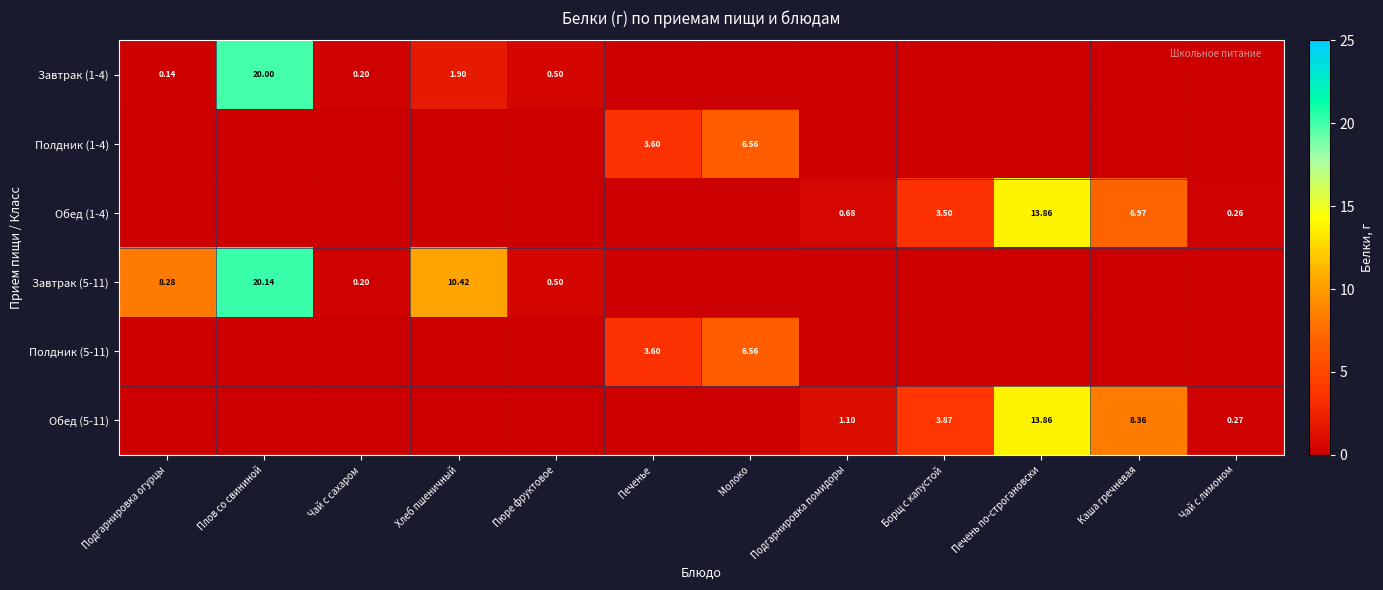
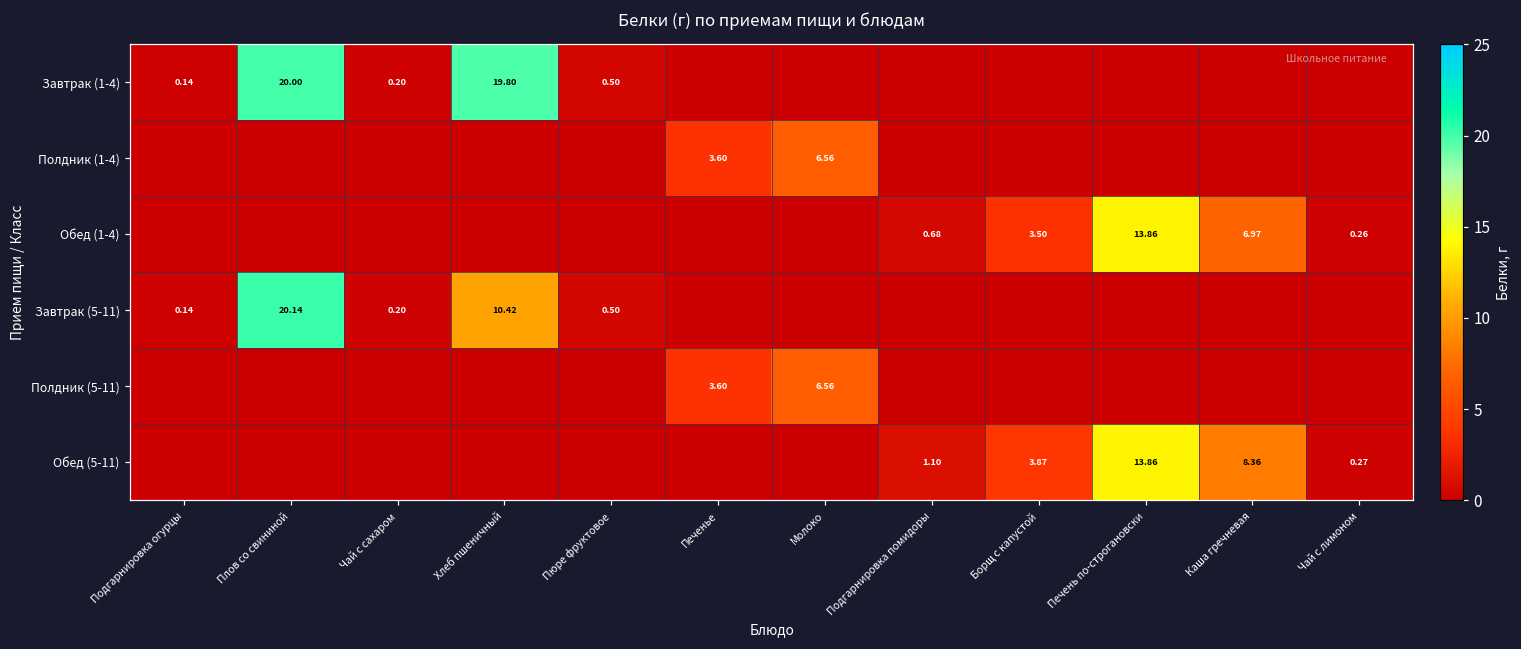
  {
    "Завтрак (1-4)": {
      "Подгарнировка огурцы": 0.14,
      "Плов со свининой": 20.00,
      "Чай с сахаром": 0.20,
-     "Хлеб пшеничный": 1.90,
+     "Хлеб пшеничный": 19.80,
      "Пюре фруктовое": 0.50
    },
    "Полдник (1-4)": {
      "Печенье": 3.60,
      "Молоко": 6.56
    },
    "Обед (1-4)": {
      "Подгарнировка помидоры": 0.68,
      "Борщ с капустой": 3.50,
      "Печень по-строгановски": 13.86,
      "Каша гречневая": 6.97,
      "Чай с лимоном": 0.26
    },
    "Завтрак (5-11)": {
-     "Подгарнировка огурцы": 8.28,
+     "Подгарнировка огурцы": 0.14,
      "Плов со свининой": 20.14,
      "Чай с сахаром": 0.20,
      "Хлеб пшеничный": 10.42,
      "Пюре фруктовое": 0.50
    },
    "Полдник (5-11)": {
      "Печенье": 3.60,
      "Молоко": 6.56
    },
    "Обед (5-11)": {
      "Подгарнировка помидоры": 1.10,
      "Борщ с капустой": 3.87,
      "Печень по-строгановски": 13.86,
      "Каша гречневая": 8.36,
      "Чай с лимоном": 0.27
    }
  }
